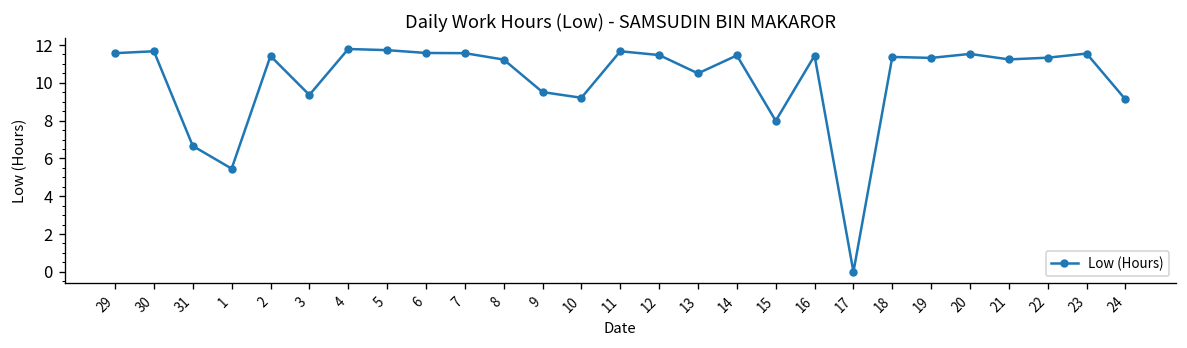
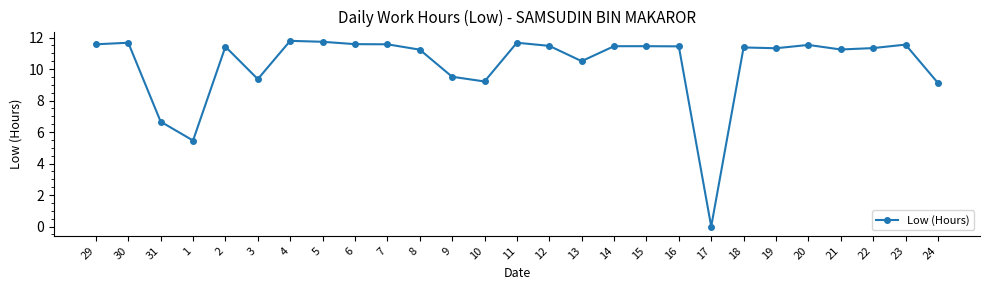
  {
    "29": 11.6,
    "30": 11.7,
    "31": 6.7,
    "1": 5.5,
    "2": 11.4,
    "3": 9.4,
    "4": 11.8,
    "5": 11.7,
    "6": 11.6,
    "7": 11.6,
    "8": 11.2,
    "9": 9.5,
    "10": 9.2,
    "11": 11.7,
    "12": 11.5,
    "13": 10.5,
    "14": 11.5,
-   "15": 8.0,
+   "15": 11.5,
    "16": 11.4,
    "17": 0.0,
    "18": 11.4,
    "19": 11.3,
    "20": 11.5,
    "21": 11.2,
    "22": 11.3,
    "23": 11.6,
    "24": 9.1
  }
